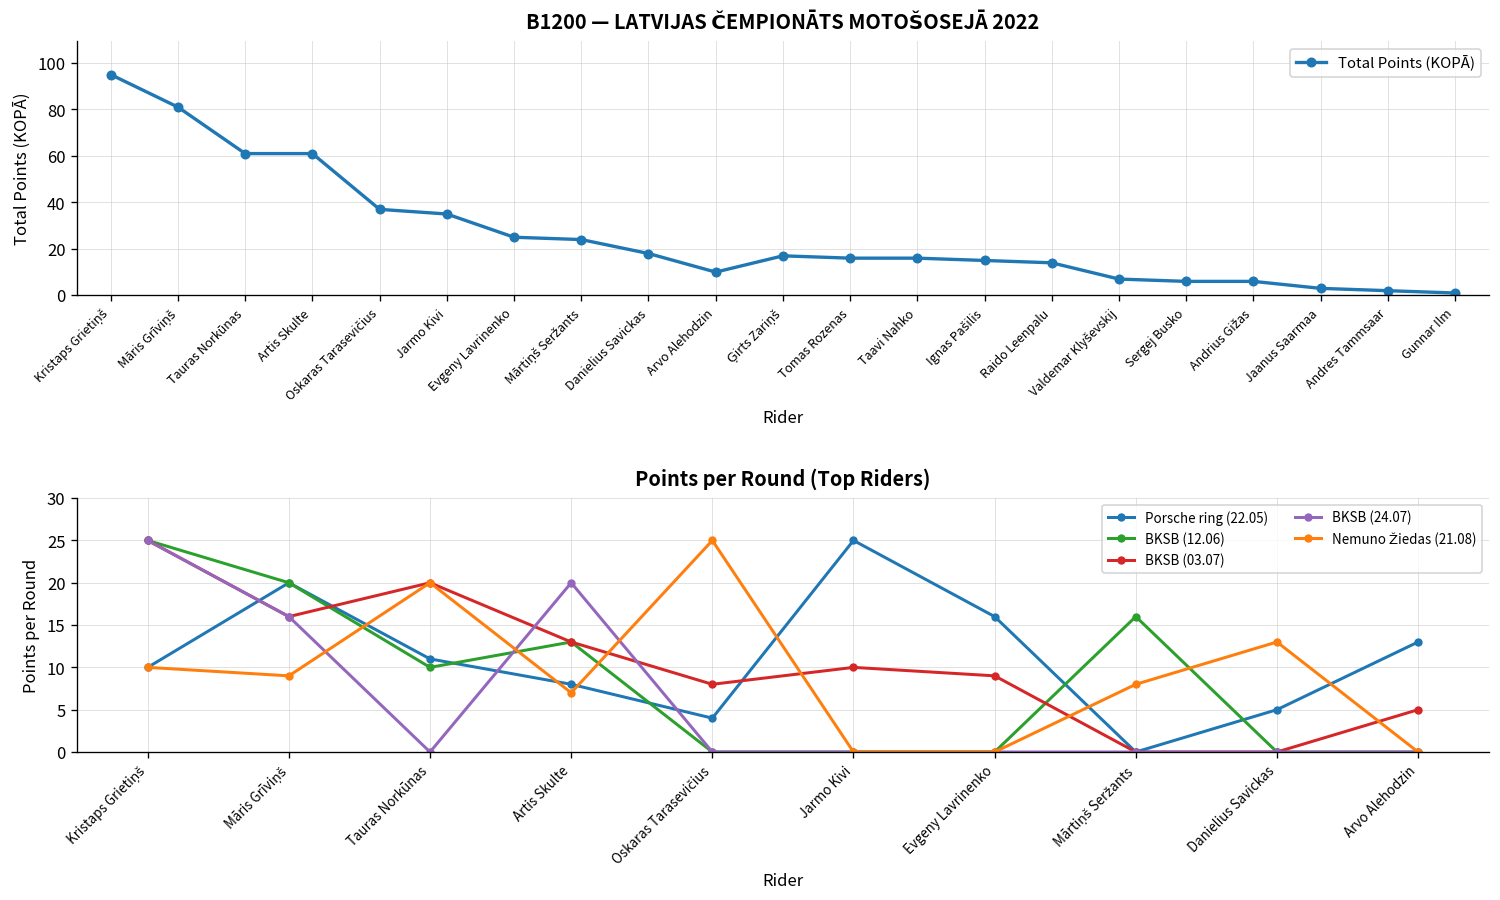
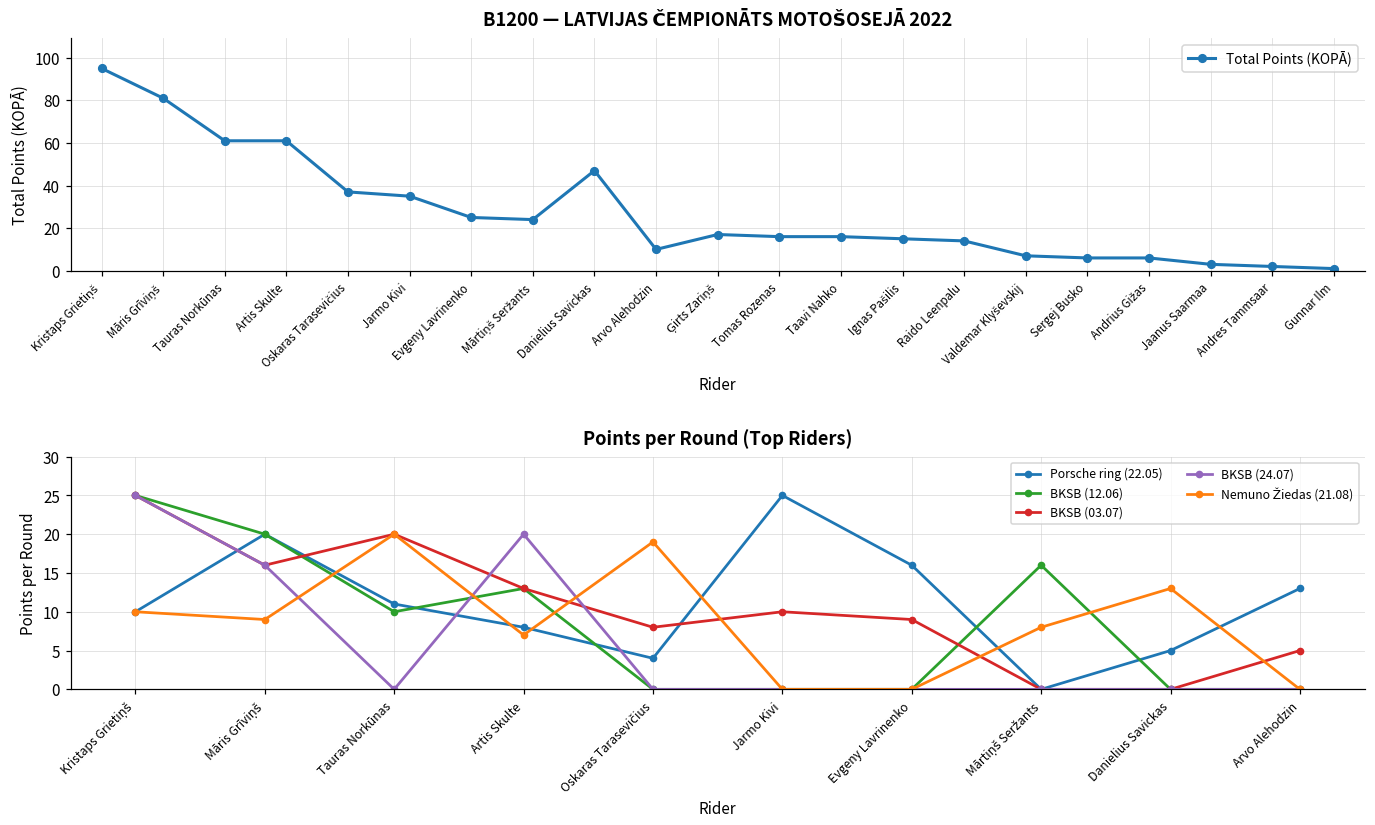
  {
    "B1200 — LATVIJAS ČEMPIONĀTS MOTOŠOSEJĀ 2022": {
      "Kristaps Grietiņš": 95,
      "Māris Grīviņš": 81,
      "Tauras Norkūnas": 61,
      "Artis Skulte": 61,
      "Oskaras Tarasevičius": 37,
      "Jarmo Kivi": 35,
      "Evgeny Lavrinenko": 25,
      "Mārtiņš Seržants": 24,
-     "Danielius Savickas": 18,
+     "Danielius Savickas": 47,
      "Arvo Alehodzin": 10,
      "Ģirts Zariņš": 17,
      "Tomas Rozenas": 16,
      "Taavi Nahko": 16,
      "Ignas Pašilis": 15,
      "Raido Leenpalu": 14,
      "Valdemar Klyševskij": 7,
      "Sergej Busko": 6,
      "Andrius Gižas": 6,
      "Jaanus Saarmaa": 3,
      "Andres Tammsaar": 2,
      "Gunnar Ilm": 1
    },
    "Points per Round (Top Riders)": {
      "Porsche ring (22.05)": {
        "Tauras Norkūnas": 11,
        "Artis Skulte": 8,
        "Oskaras Tarasevičius": 4,
        "Jarmo Kivi": 25,
        "Evgeny Lavrinenko": 16,
        "Danielius Savickas": 5,
        "Arvo Alehodzin": 13
      },
      "BKSB (12.06)": {
        "Tauras Norkūnas": 10,
        "Mārtiņš Seržants": 16
      },
      "BKSB (03.07)": {
        "Oskaras Tarasevičius": 8,
        "Jarmo Kivi": 10,
        "Evgeny Lavrinenko": 9,
        "Arvo Alehodzin": 5
      },
      "BKSB (24.07)": {
        "Tauras Norkūnas": 0,
        "Artis Skulte": 20
      },
      "Nemuno Žiedas (21.08)": {
        "Māris Grīviņš": 9,
        "Artis Skulte": 7,
-       "Oskaras Tarasevičius": 25,
+       "Oskaras Tarasevičius": 19,
        "Mārtiņš Seržants": 8,
        "Danielius Savickas": 13
      }
    }
  }
